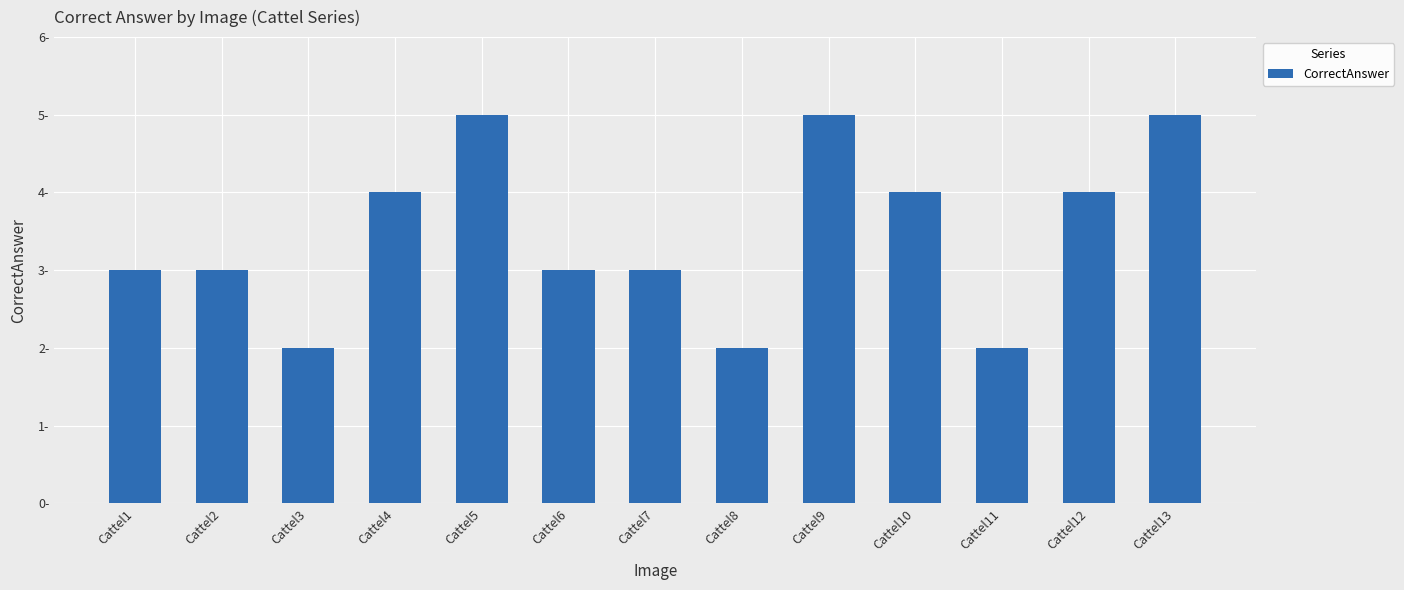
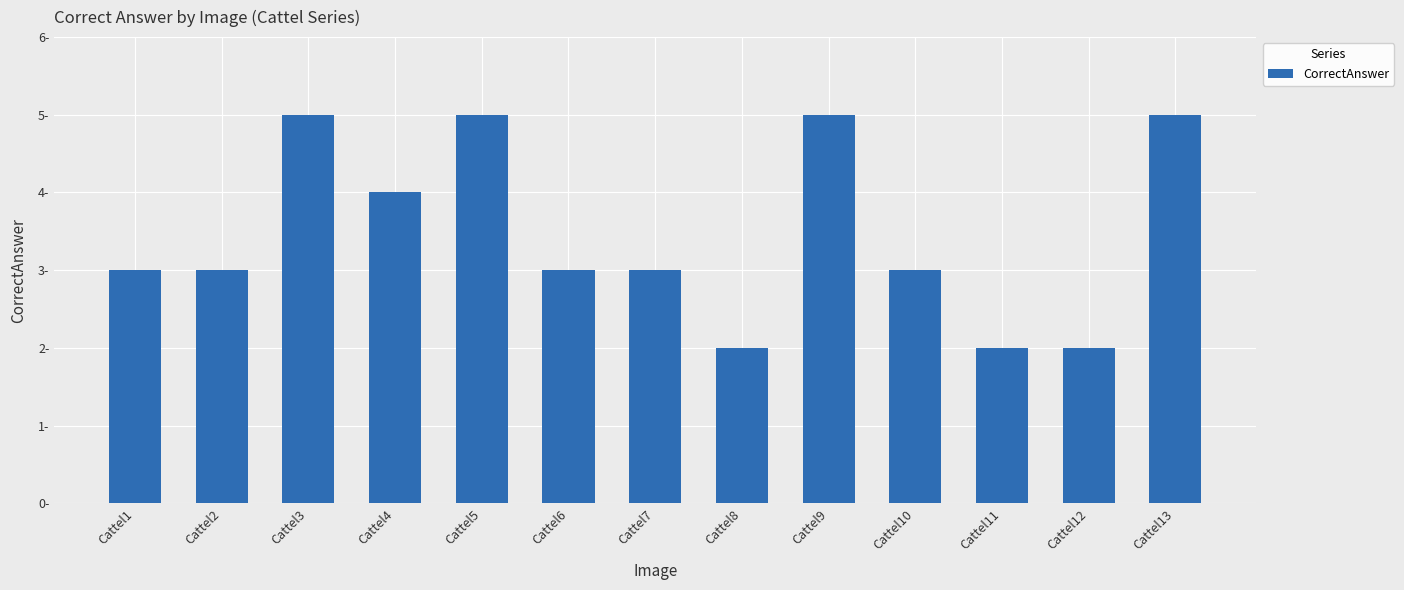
  {
    "Cattel1": "3-",
    "Cattel2": "3-",
-   "Cattel3": "2-",
+   "Cattel3": "5-",
    "Cattel4": "4-",
    "Cattel5": "5-",
    "Cattel6": "3-",
    "Cattel7": "3-",
    "Cattel8": "2-",
    "Cattel9": "5-",
-   "Cattel10": "4-",
+   "Cattel10": "3-",
    "Cattel11": "2-",
-   "Cattel12": "4-",
+   "Cattel12": "2-",
    "Cattel13": "5-"
  }
